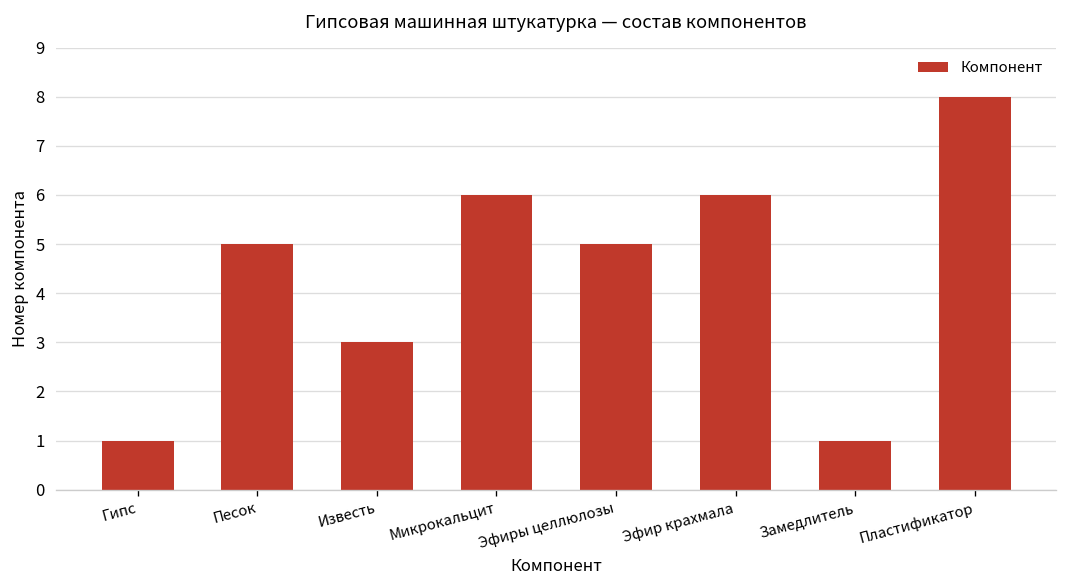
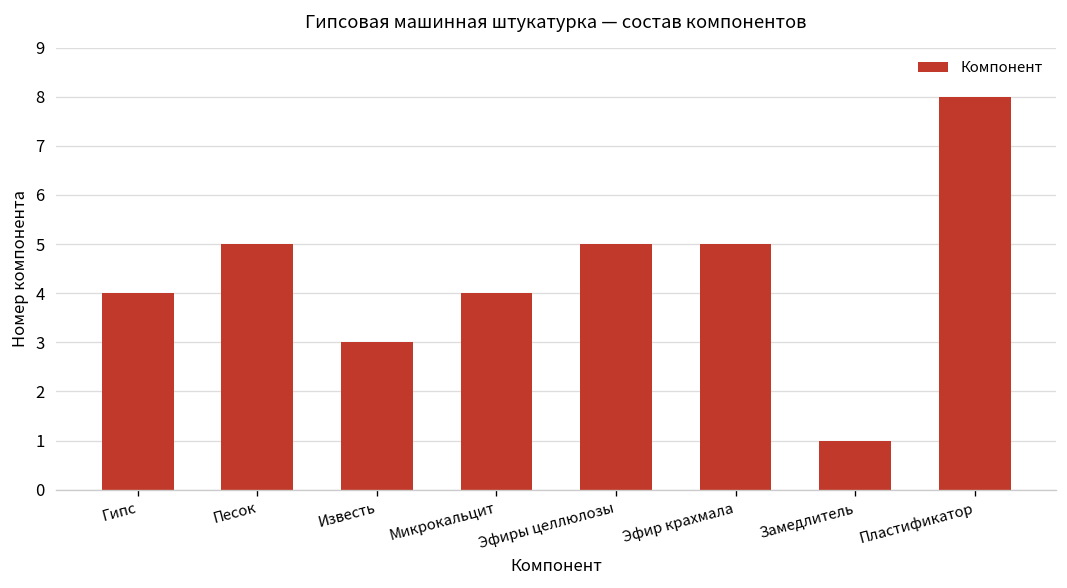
  {
-   "Гипс": 1,
+   "Гипс": 4,
    "Песок": 5,
    "Известь": 3,
-   "Микрокальцит": 6,
+   "Микрокальцит": 4,
    "Эфиры целлюлозы": 5,
-   "Эфир крахмала": 6,
+   "Эфир крахмала": 5,
    "Замедлитель": 1,
    "Пластификатор": 8
  }
